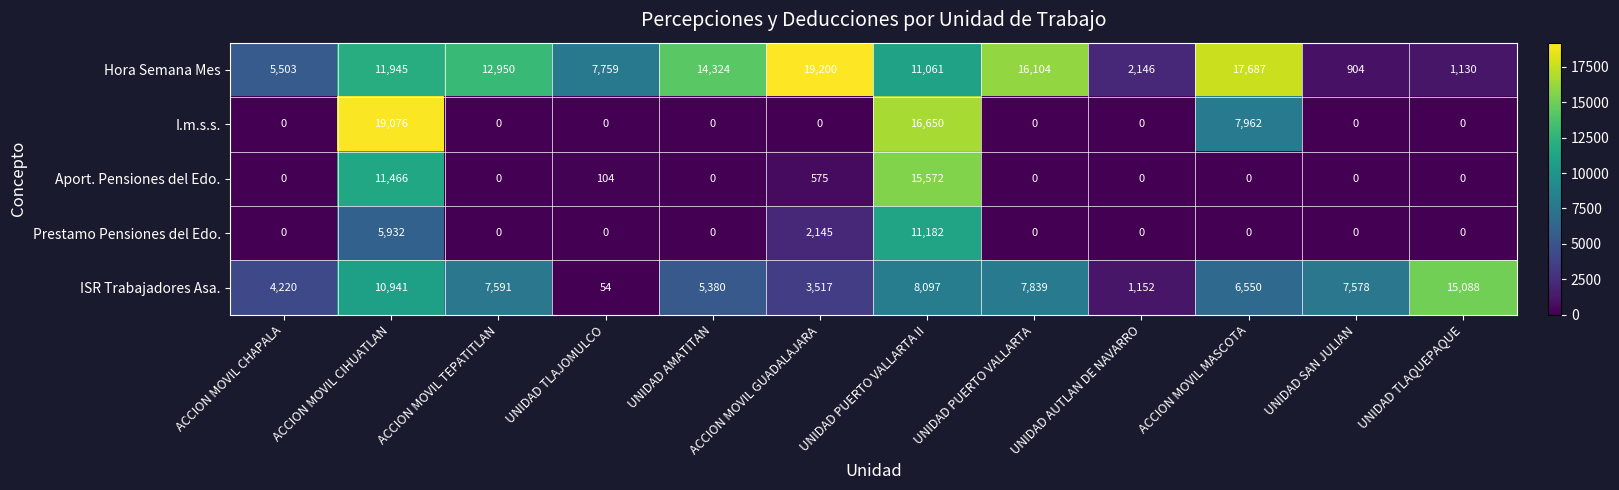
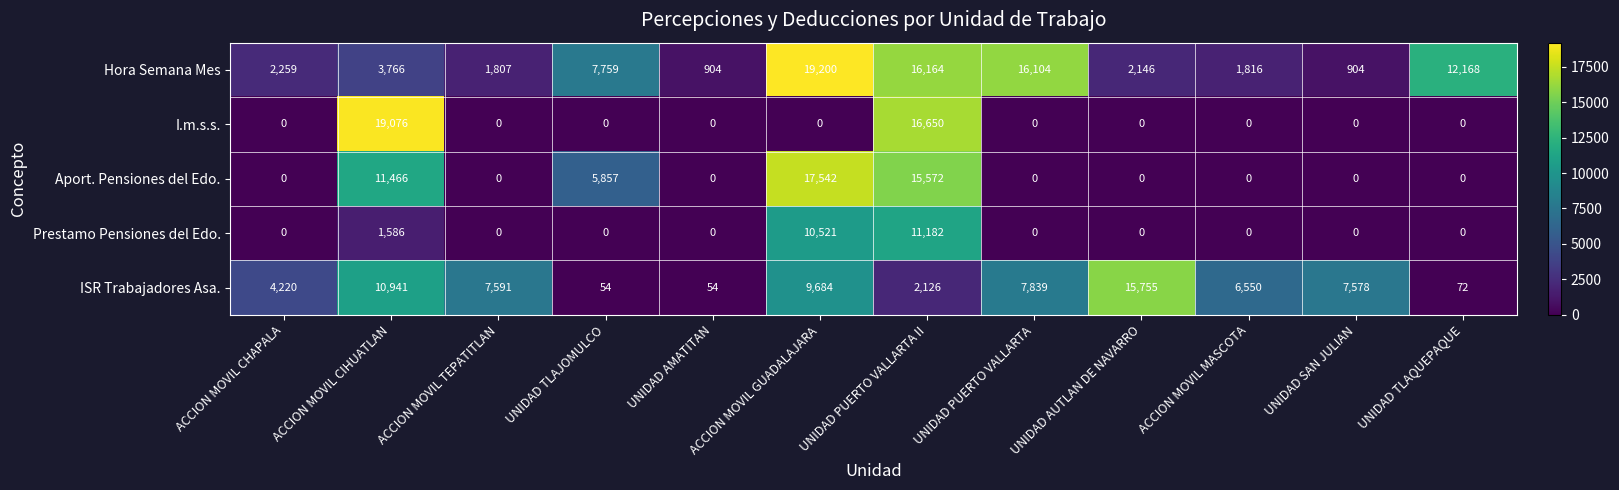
  {
    "Hora Semana Mes": {
-     "ACCION MOVIL CHAPALA": "5,503",
-     "ACCION MOVIL CIHUATLAN": "11,945",
-     "ACCION MOVIL TEPATITLAN": "12,950",
+     "ACCION MOVIL CHAPALA": "2,259",
+     "ACCION MOVIL CIHUATLAN": "3,766",
+     "ACCION MOVIL TEPATITLAN": "1,807",
      "UNIDAD TLAJOMULCO": "7,759",
-     "UNIDAD AMATITAN": "14,324",
+     "UNIDAD AMATITAN": "904",
      "ACCION MOVIL GUADALAJARA": "19,200",
-     "UNIDAD PUERTO VALLARTA II": "11,061",
+     "UNIDAD PUERTO VALLARTA II": "16,164",
      "UNIDAD PUERTO VALLARTA": "16,104",
      "UNIDAD AUTLAN DE NAVARRO": "2,146",
-     "ACCION MOVIL MASCOTA": "17,687",
+     "ACCION MOVIL MASCOTA": "1,816",
      "UNIDAD SAN JULIAN": "904",
-     "UNIDAD TLAQUEPAQUE": "1,130"
+     "UNIDAD TLAQUEPAQUE": "12,168"
    },
    "I.m.s.s.": {
      "ACCION MOVIL CHAPALA": "0",
      "ACCION MOVIL CIHUATLAN": "19,076",
      "ACCION MOVIL TEPATITLAN": "0",
      "UNIDAD TLAJOMULCO": "0",
      "UNIDAD AMATITAN": "0",
      "ACCION MOVIL GUADALAJARA": "0",
      "UNIDAD PUERTO VALLARTA II": "16,650",
      "UNIDAD PUERTO VALLARTA": "0",
      "UNIDAD AUTLAN DE NAVARRO": "0",
-     "ACCION MOVIL MASCOTA": "7,962",
+     "ACCION MOVIL MASCOTA": "0",
      "UNIDAD SAN JULIAN": "0",
      "UNIDAD TLAQUEPAQUE": "0"
    },
    "Aport. Pensiones del Edo.": {
      "ACCION MOVIL CHAPALA": "0",
      "ACCION MOVIL CIHUATLAN": "11,466",
      "ACCION MOVIL TEPATITLAN": "0",
-     "UNIDAD TLAJOMULCO": "104",
+     "UNIDAD TLAJOMULCO": "5,857",
      "UNIDAD AMATITAN": "0",
-     "ACCION MOVIL GUADALAJARA": "575",
+     "ACCION MOVIL GUADALAJARA": "17,542",
      "UNIDAD PUERTO VALLARTA II": "15,572",
      "UNIDAD PUERTO VALLARTA": "0",
      "UNIDAD AUTLAN DE NAVARRO": "0",
      "ACCION MOVIL MASCOTA": "0",
      "UNIDAD SAN JULIAN": "0",
      "UNIDAD TLAQUEPAQUE": "0"
    },
    "Prestamo Pensiones del Edo.": {
      "ACCION MOVIL CHAPALA": "0",
-     "ACCION MOVIL CIHUATLAN": "5,932",
+     "ACCION MOVIL CIHUATLAN": "1,586",
      "ACCION MOVIL TEPATITLAN": "0",
      "UNIDAD TLAJOMULCO": "0",
      "UNIDAD AMATITAN": "0",
-     "ACCION MOVIL GUADALAJARA": "2,145",
+     "ACCION MOVIL GUADALAJARA": "10,521",
      "UNIDAD PUERTO VALLARTA II": "11,182",
      "UNIDAD PUERTO VALLARTA": "0",
      "UNIDAD AUTLAN DE NAVARRO": "0",
      "ACCION MOVIL MASCOTA": "0",
      "UNIDAD SAN JULIAN": "0",
      "UNIDAD TLAQUEPAQUE": "0"
    },
    "ISR Trabajadores Asa.": {
      "ACCION MOVIL CHAPALA": "4,220",
      "ACCION MOVIL CIHUATLAN": "10,941",
      "ACCION MOVIL TEPATITLAN": "7,591",
      "UNIDAD TLAJOMULCO": "54",
-     "UNIDAD AMATITAN": "5,380",
-     "ACCION MOVIL GUADALAJARA": "3,517",
-     "UNIDAD PUERTO VALLARTA II": "8,097",
+     "UNIDAD AMATITAN": "54",
+     "ACCION MOVIL GUADALAJARA": "9,684",
+     "UNIDAD PUERTO VALLARTA II": "2,126",
      "UNIDAD PUERTO VALLARTA": "7,839",
-     "UNIDAD AUTLAN DE NAVARRO": "1,152",
+     "UNIDAD AUTLAN DE NAVARRO": "15,755",
      "ACCION MOVIL MASCOTA": "6,550",
      "UNIDAD SAN JULIAN": "7,578",
-     "UNIDAD TLAQUEPAQUE": "15,088"
+     "UNIDAD TLAQUEPAQUE": "72"
    }
  }
